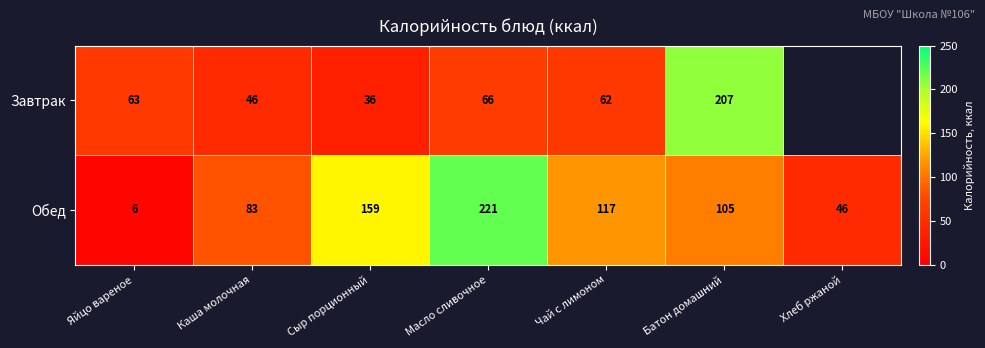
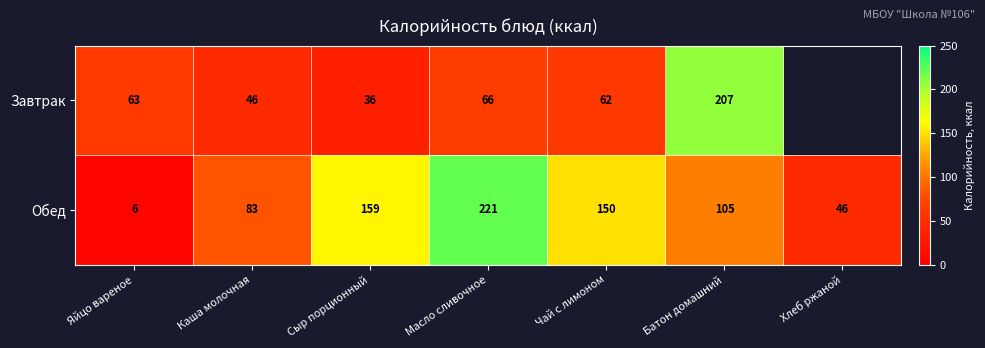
  {
    "Завтрак": {
      "Яйцо вареное": 63,
      "Каша молочная": 46,
      "Сыр порционный": 36,
      "Масло сливочное": 66,
      "Чай с лимоном": 62,
      "Батон домашний": 207
    },
    "Обед": {
      "Яйцо вареное": 6,
      "Каша молочная": 83,
      "Сыр порционный": 159,
      "Масло сливочное": 221,
-     "Чай с лимоном": 117,
+     "Чай с лимоном": 150,
      "Батон домашний": 105,
      "Хлеб ржаной": 46
    }
  }
